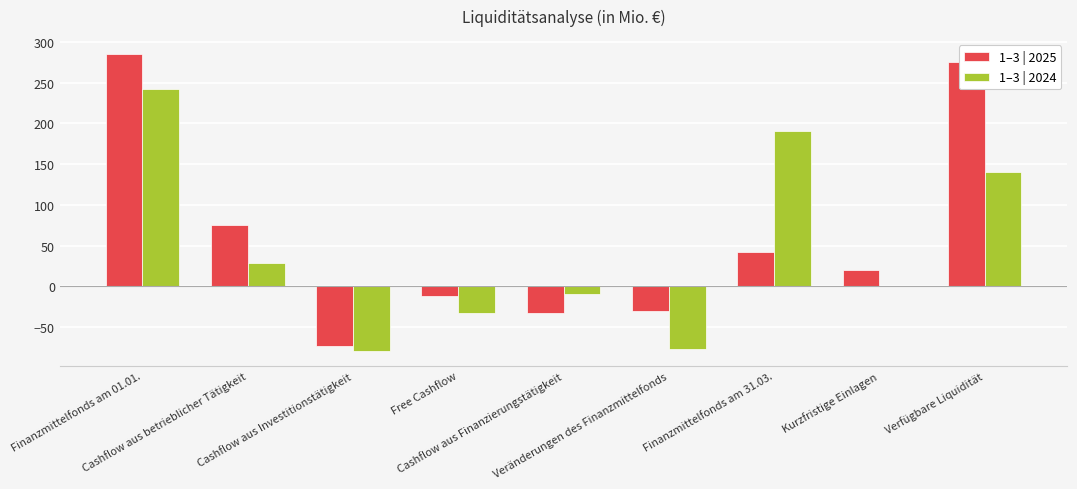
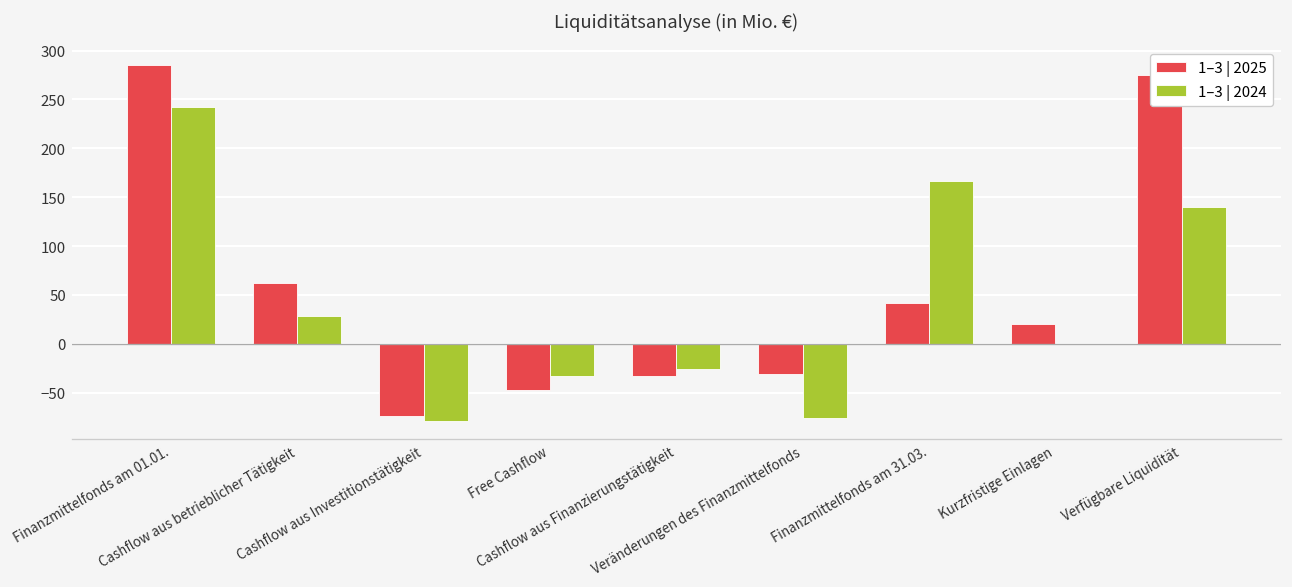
  {
    "1–3 | 2025": {
      "Finanzmittelfonds am 01.01.": 290,
-     "Cashflow aus betrieblicher Tätigkeit": 80,
+     "Cashflow aus betrieblicher Tätigkeit": 60,
      "Cashflow aus Investitionstätigkeit": -70,
-     "Free Cashflow": -10,
+     "Free Cashflow": -50,
      "Cashflow aus Finanzierungstätigkeit": -30,
      "Veränderungen des Finanzmittelfonds": -30,
      "Finanzmittelfonds am 31.03.": 40,
      "Kurzfristige Einlagen": 20
    },
    "1–3 | 2024": {
      "Finanzmittelfonds am 01.01.": 240,
      "Cashflow aus betrieblicher Tätigkeit": 30,
      "Cashflow aus Investitionstätigkeit": -80,
      "Free Cashflow": -30,
-     "Cashflow aus Finanzierungstätigkeit": -10,
+     "Cashflow aus Finanzierungstätigkeit": -30,
      "Veränderungen des Finanzmittelfonds": -80,
-     "Finanzmittelfonds am 31.03.": 190,
+     "Finanzmittelfonds am 31.03.": 170,
      "Kurzfristige Einlagen": 0,
      "Verfügbare Liquidität": 140
    }
  }
